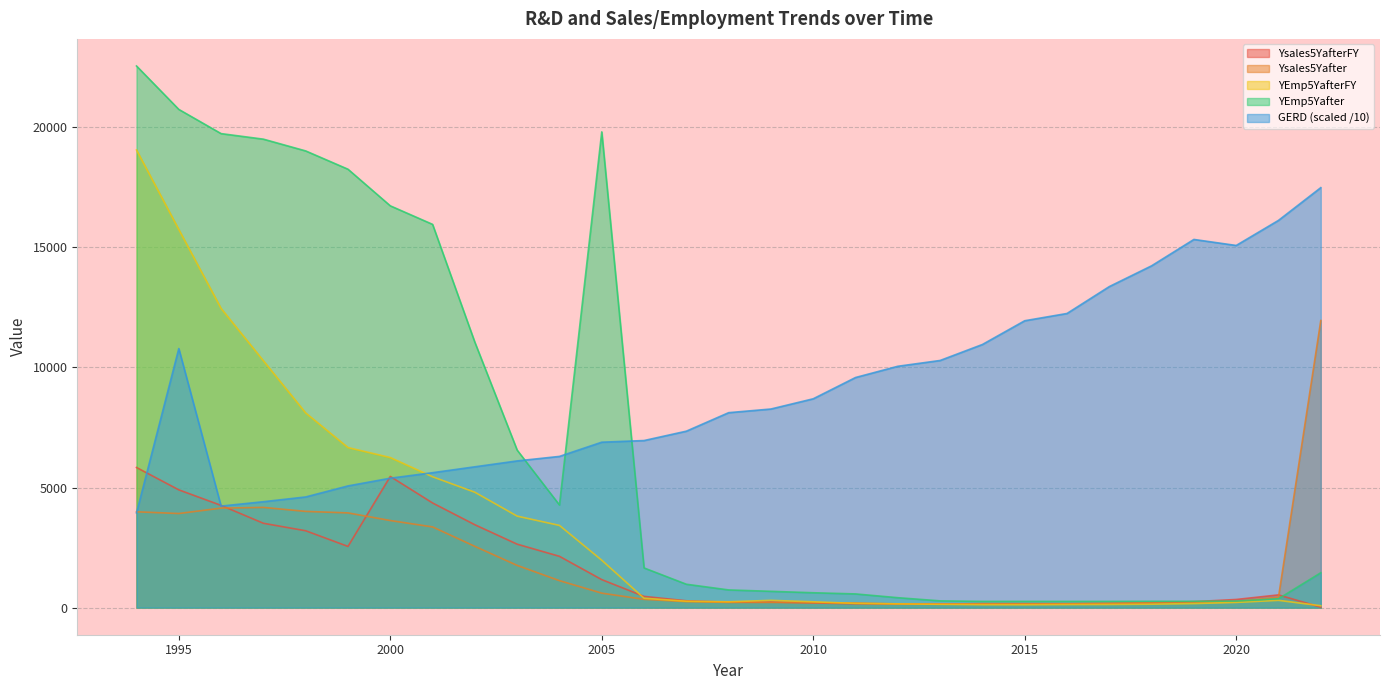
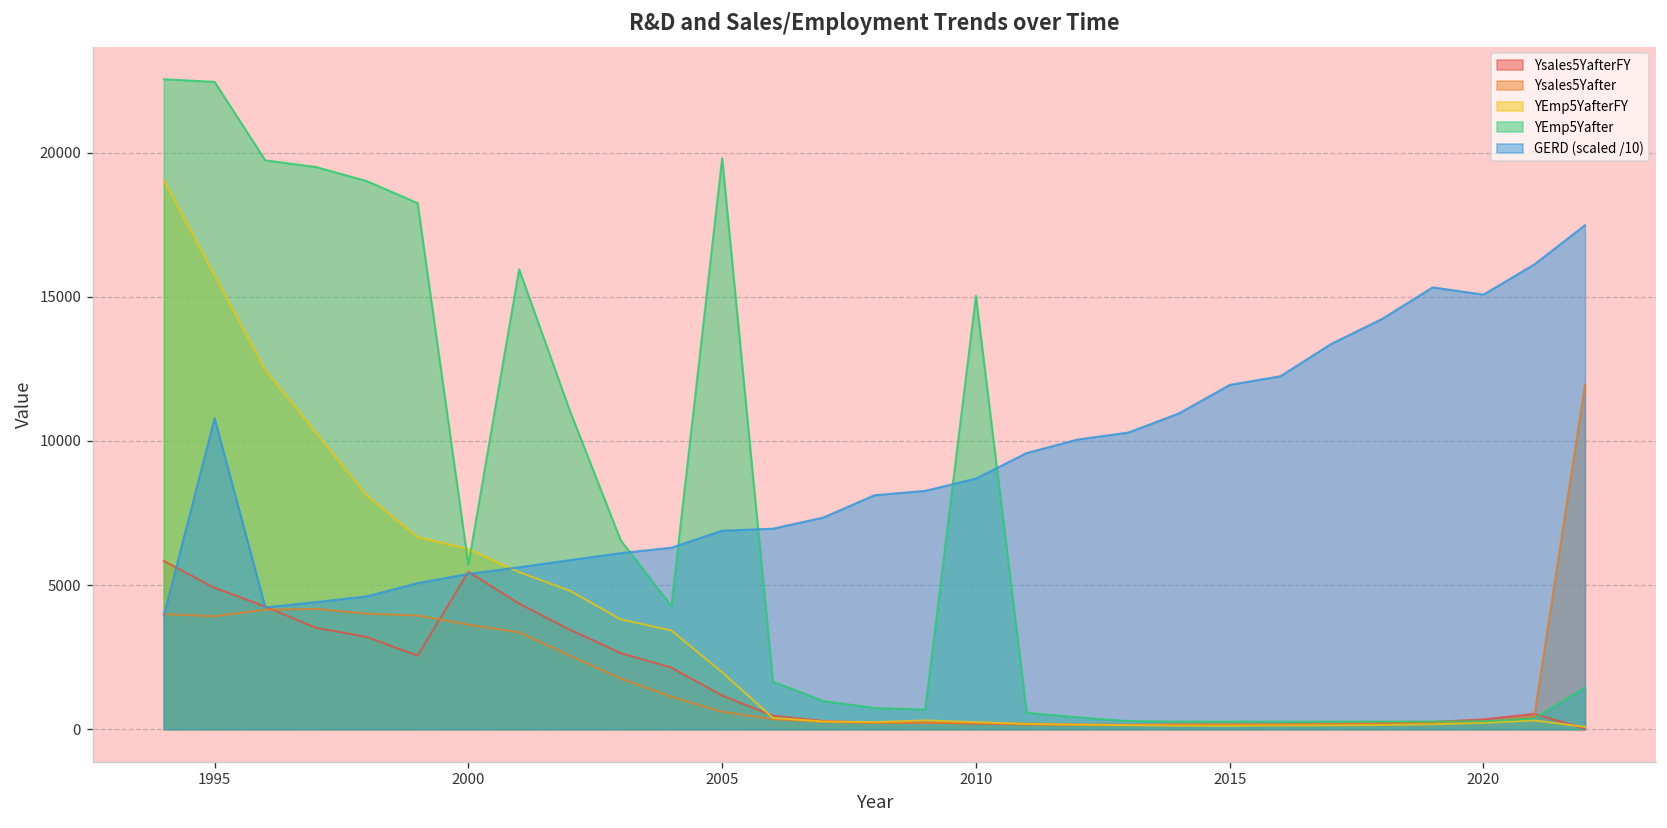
  {
    "YEmp5Yafter": {
-     "1995": 20700,
-     "2000": 16700,
+     "1995": 22500,
+     "2000": 5700,
      "2005": 19800,
-     "2010": 600
+     "2010": 15000
    },
    "GERD (scaled /10)": {
      "1995": 10800,
      "2005": 6900,
      "2010": 8700,
      "2015": 11900,
      "2020": 15100
    }
  }
